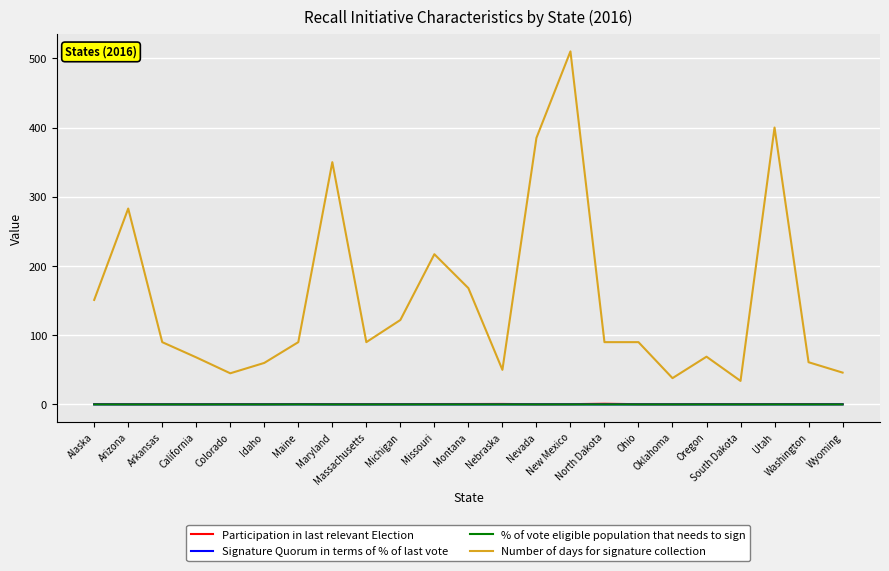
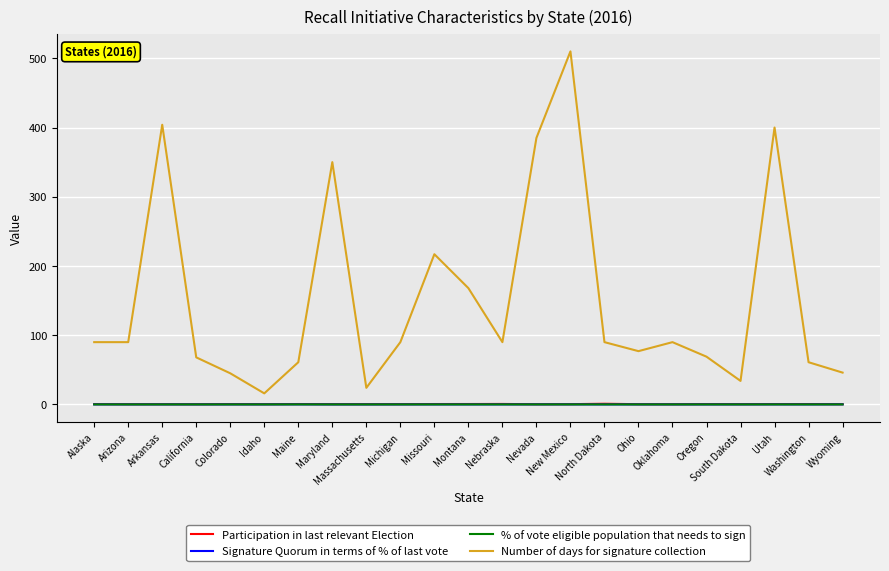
  {
    "Number of days for signature collection": {
-     "Alaska": 150,
-     "Arizona": 280,
-     "Arkansas": 90,
+     "Alaska": 90,
+     "Arizona": 90,
+     "Arkansas": 400,
      "California": 70,
      "Colorado": 50,
-     "Idaho": 60,
-     "Maine": 90,
+     "Idaho": 20,
+     "Maine": 60,
      "Maryland": 350,
-     "Massachusetts": 90,
-     "Michigan": 120,
+     "Massachusetts": 20,
+     "Michigan": 90,
      "Missouri": 220,
      "Montana": 170,
-     "Nebraska": 50,
+     "Nebraska": 90,
      "Nevada": 390,
      "New Mexico": 510,
      "North Dakota": 90,
-     "Ohio": 90,
-     "Oklahoma": 40,
+     "Ohio": 80,
+     "Oklahoma": 90,
      "Oregon": 70,
      "South Dakota": 30,
      "Utah": 400,
      "Washington": 60,
      "Wyoming": 50
    }
  }
